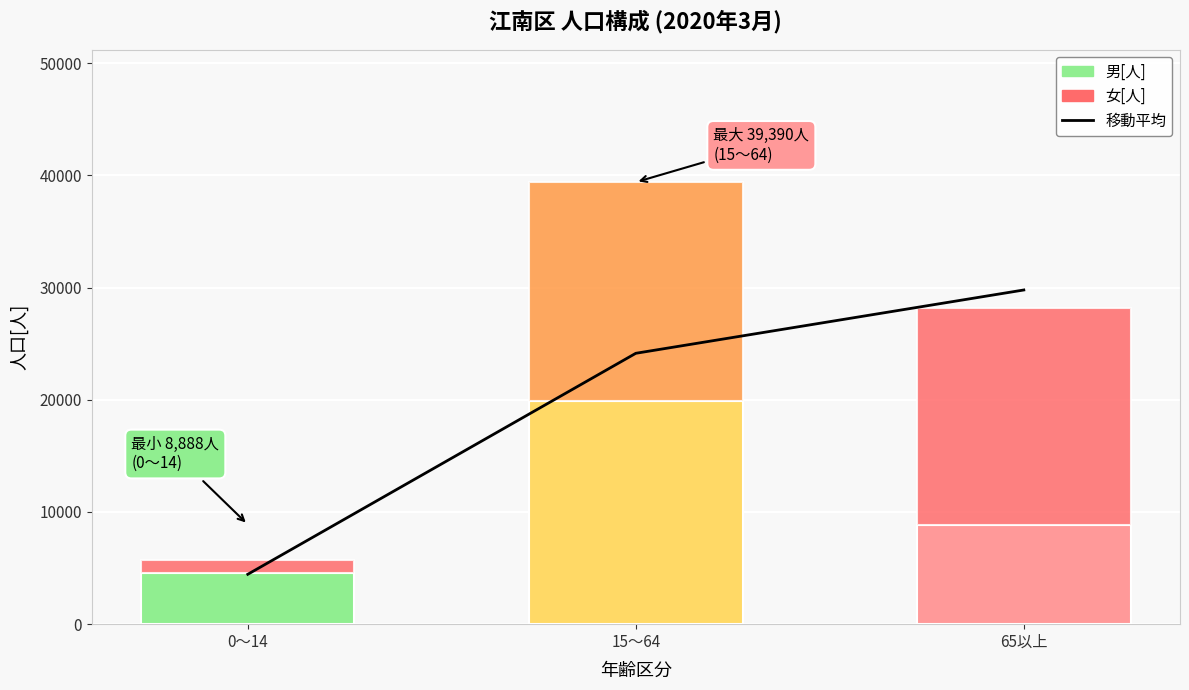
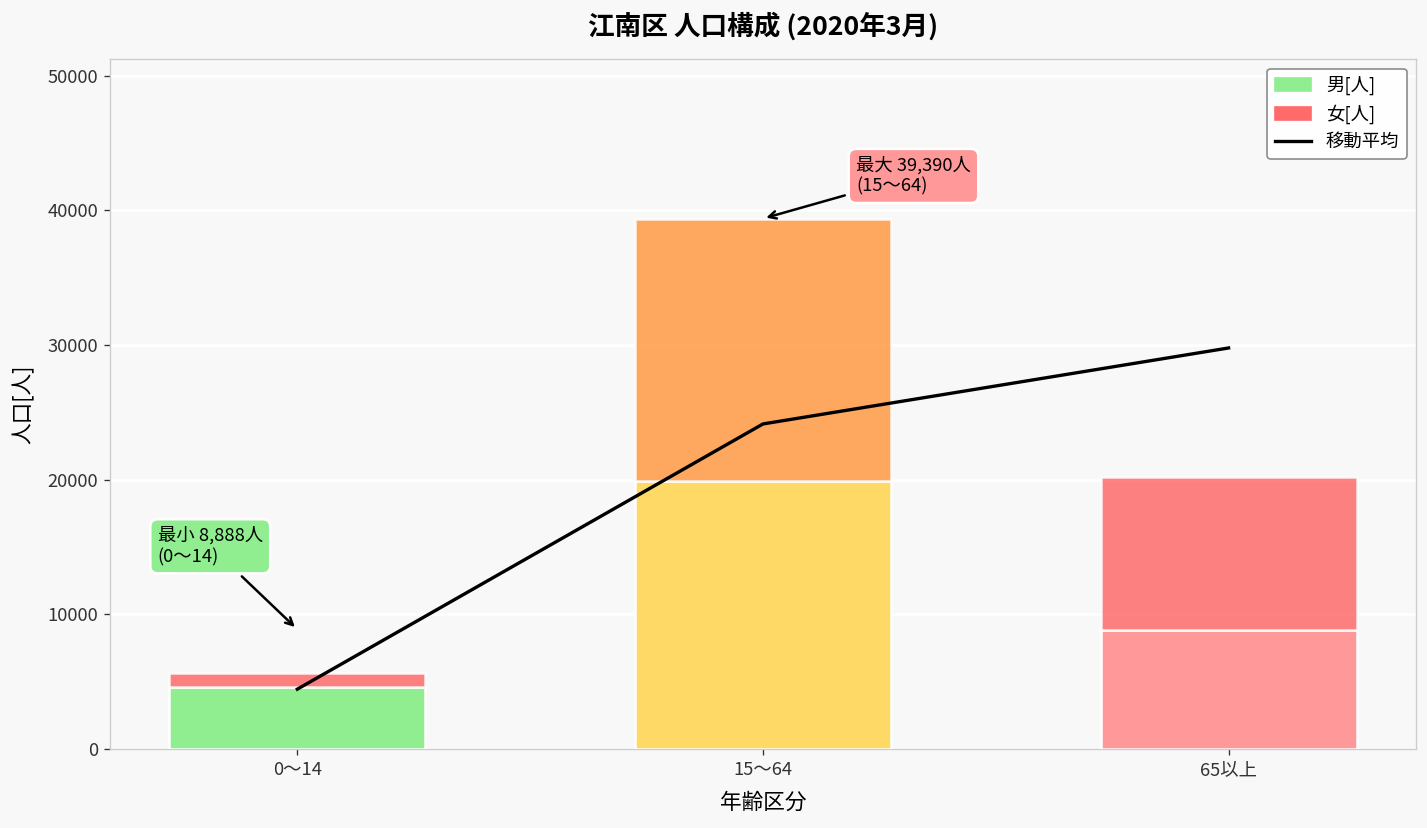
  {
    "移動平均": {
      "0～14": 4400,
      "15～64": 24100,
      "65以上": 29800
    },
    "男[人]": {
      "0～14": 4600,
      "15～64": 19900,
      "65以上": 8800
    },
    "女[人]": {
      "0～14": 1100,
-     "65以上": 19300
+     "65以上": 11300
    }
  }
